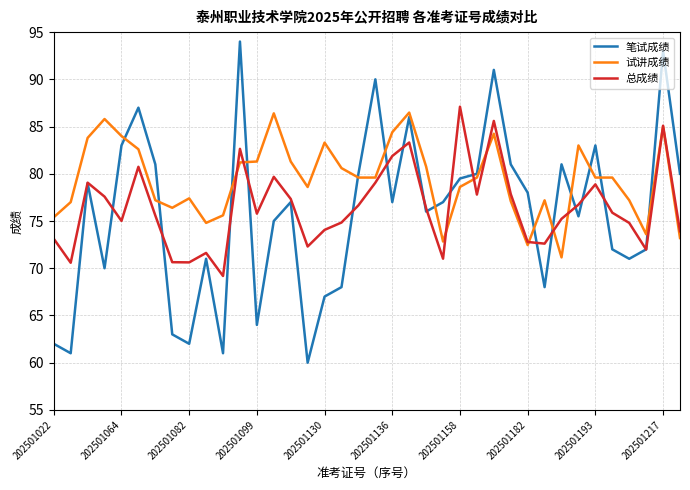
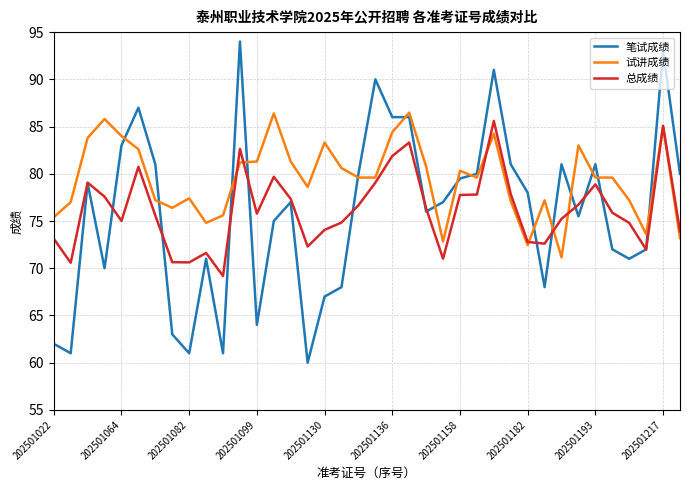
  {
    "笔试成绩": {
      "202501022": 62,
      "202501064": 83,
-     "202501082": 62,
+     "202501082": 61,
      "202501099": 64,
      "202501130": 67,
-     "202501136": 77,
+     "202501136": 86,
      "202501158": 80,
      "202501182": 78,
-     "202501193": 83
+     "202501193": 81
    },
    "试讲成绩": {
      "202501022": 75,
      "202501064": 84,
      "202501082": 77,
      "202501099": 81,
      "202501130": 83,
      "202501136": 84,
-     "202501158": 79,
+     "202501158": 80,
      "202501182": 72,
      "202501193": 80
    },
    "总成绩": {
      "202501022": 73,
      "202501064": 75,
      "202501082": 71,
      "202501099": 76,
      "202501130": 74,
      "202501136": 82,
-     "202501158": 87,
+     "202501158": 78,
      "202501182": 73,
      "202501193": 79
    }
  }
